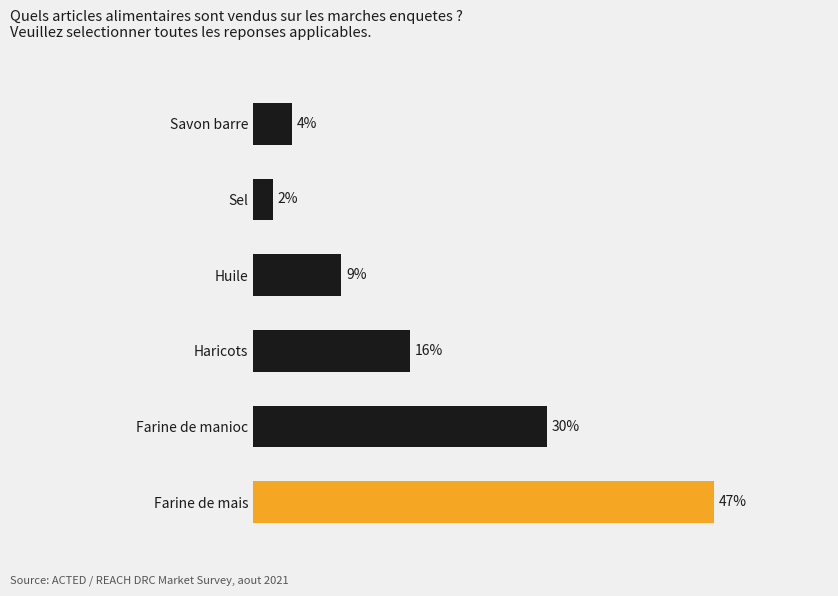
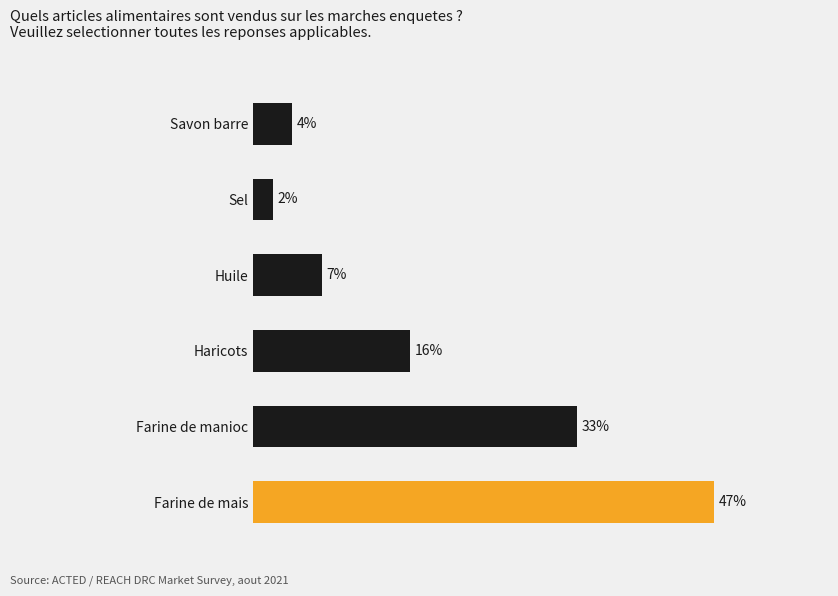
  {
    "Savon barre": "4%",
    "Sel": "2%",
-   "Huile": "9%",
+   "Huile": "7%",
    "Haricots": "16%",
-   "Farine de manioc": "30%",
+   "Farine de manioc": "33%",
    "Farine de mais": "47%"
  }
